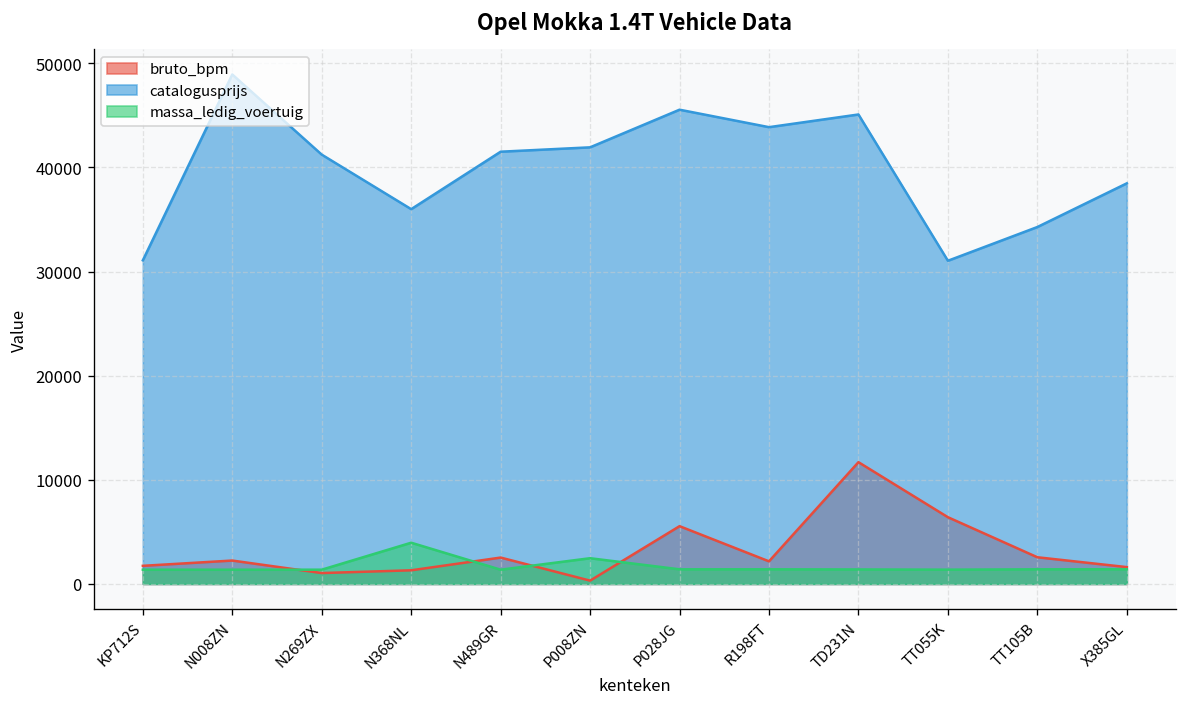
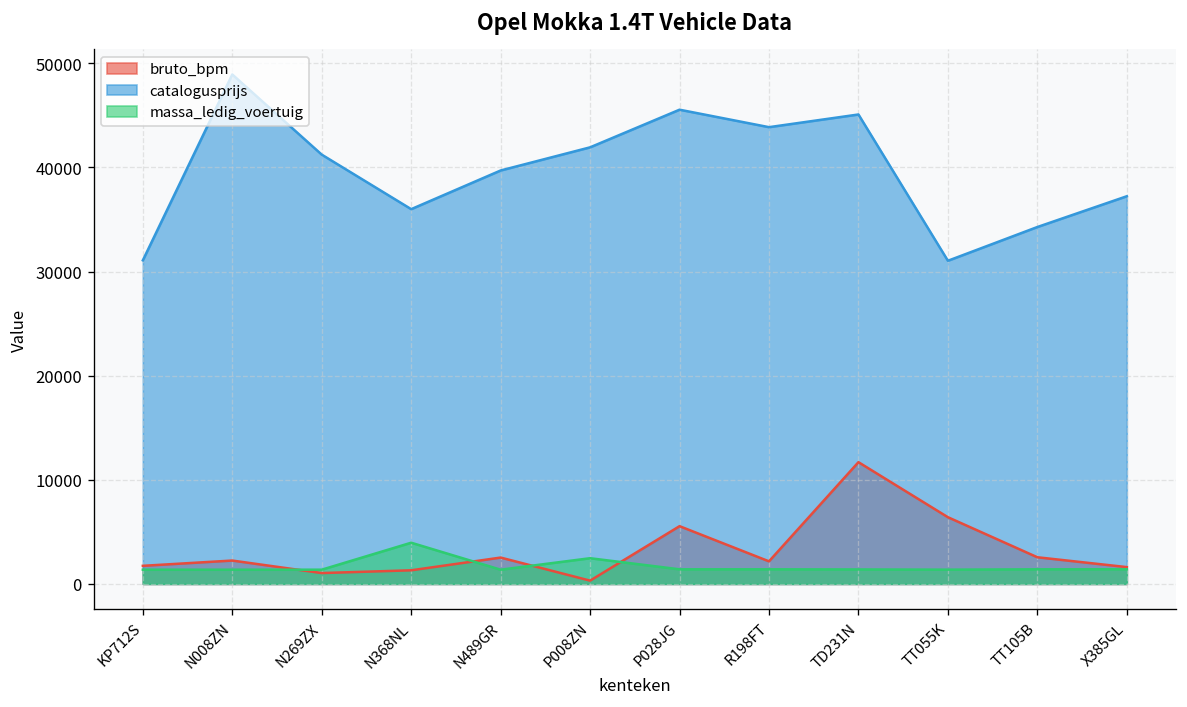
  {
    "bruto_bpm": {
      "KP712S": 2000,
      "N008ZN": 2000,
      "N269ZX": 1000,
      "N368NL": 1000,
      "N489GR": 3000,
      "P008ZN": 0,
      "P028JG": 6000,
      "R198FT": 2000,
      "TD231N": 12000,
      "TT055K": 6000,
      "TT105B": 3000
    },
    "catalogusprijs": {
      "KP712S": 31000,
      "N269ZX": 41000,
      "N368NL": 36000,
-     "N489GR": 42000,
+     "N489GR": 40000,
      "P008ZN": 42000,
      "P028JG": 46000,
      "R198FT": 44000,
      "TD231N": 45000,
      "TT055K": 31000,
      "TT105B": 34000,
-     "X385GL": 38000
+     "X385GL": 37000
    },
    "massa_ledig_voertuig": {
      "KP712S": 1000,
      "N008ZN": 1000,
      "N269ZX": 1000,
      "N368NL": 4000,
      "N489GR": 1000,
      "P008ZN": 2000,
      "P028JG": 1000,
      "R198FT": 1000,
      "TD231N": 1000,
      "TT055K": 1000,
      "TT105B": 1000
    }
  }
